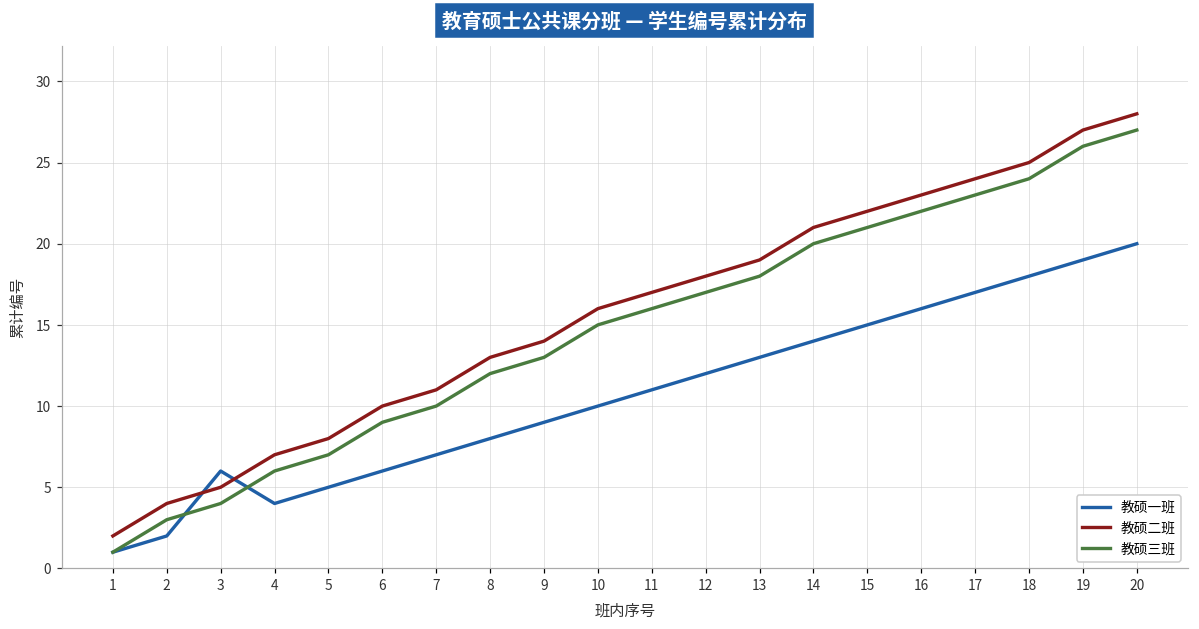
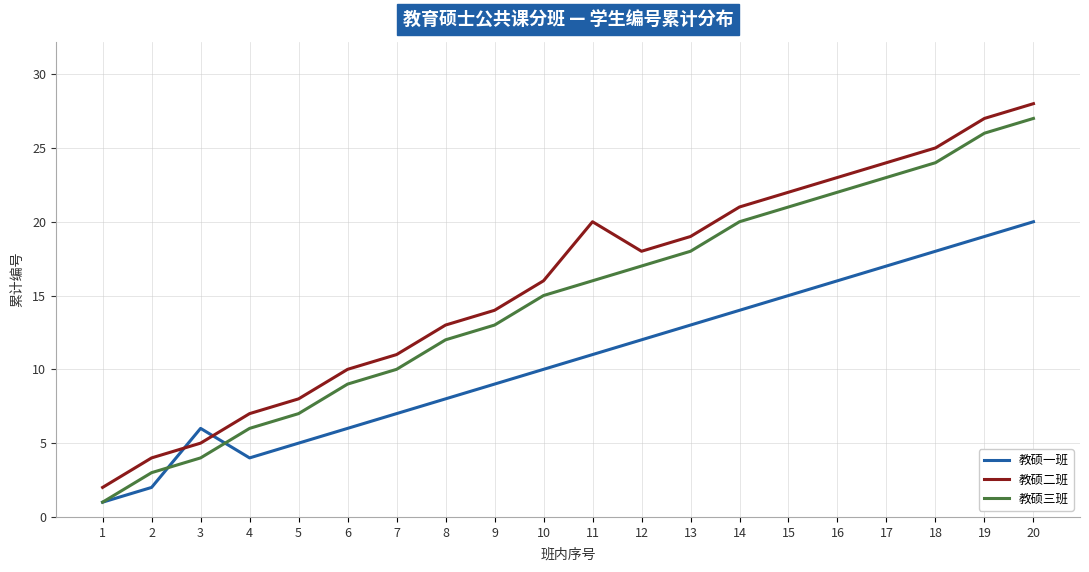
  {
    "教硕一班": {
      "2": 2,
      "3": 6,
      "4": 4,
      "5": 5,
      "6": 6,
      "7": 7,
      "8": 8,
      "9": 9,
      "10": 10,
      "11": 11,
      "12": 12,
      "13": 13,
      "14": 14,
      "15": 15,
      "16": 16,
      "17": 17,
      "18": 18,
      "19": 19,
      "20": 20
    },
    "教硕二班": {
      "1": 2,
      "2": 4,
      "3": 5,
      "4": 7,
      "5": 8,
      "6": 10,
      "7": 11,
      "8": 13,
      "9": 14,
      "10": 16,
-     "11": 17,
+     "11": 20,
      "12": 18,
      "13": 19,
      "14": 21,
      "15": 22,
      "16": 23,
      "17": 24,
      "18": 25,
      "19": 27,
      "20": 28
    },
    "教硕三班": {
      "2": 3,
      "3": 4,
      "4": 6,
      "5": 7,
      "6": 9,
      "7": 10,
      "8": 12,
      "9": 13,
      "10": 15,
      "11": 16,
      "12": 17,
      "13": 18,
      "14": 20,
      "15": 21,
      "16": 22,
      "17": 23,
      "18": 24,
      "19": 26,
      "20": 27
    }
  }
